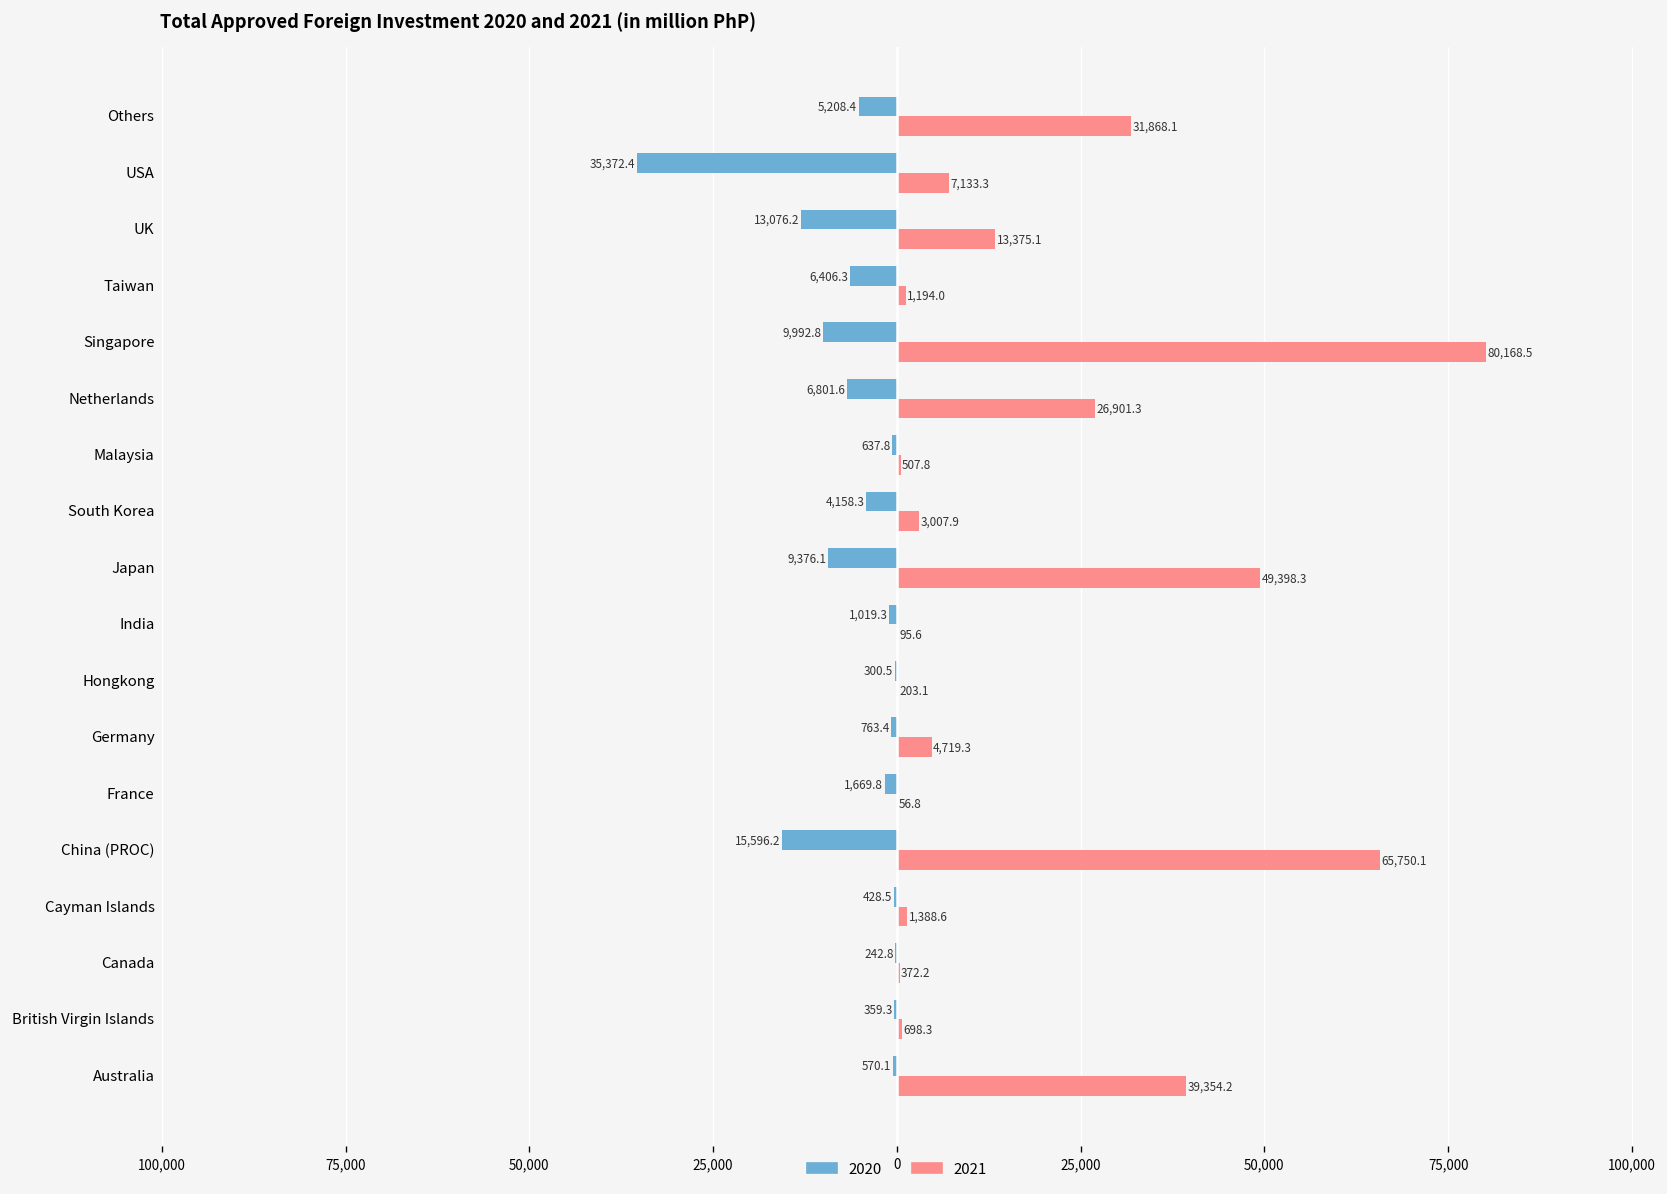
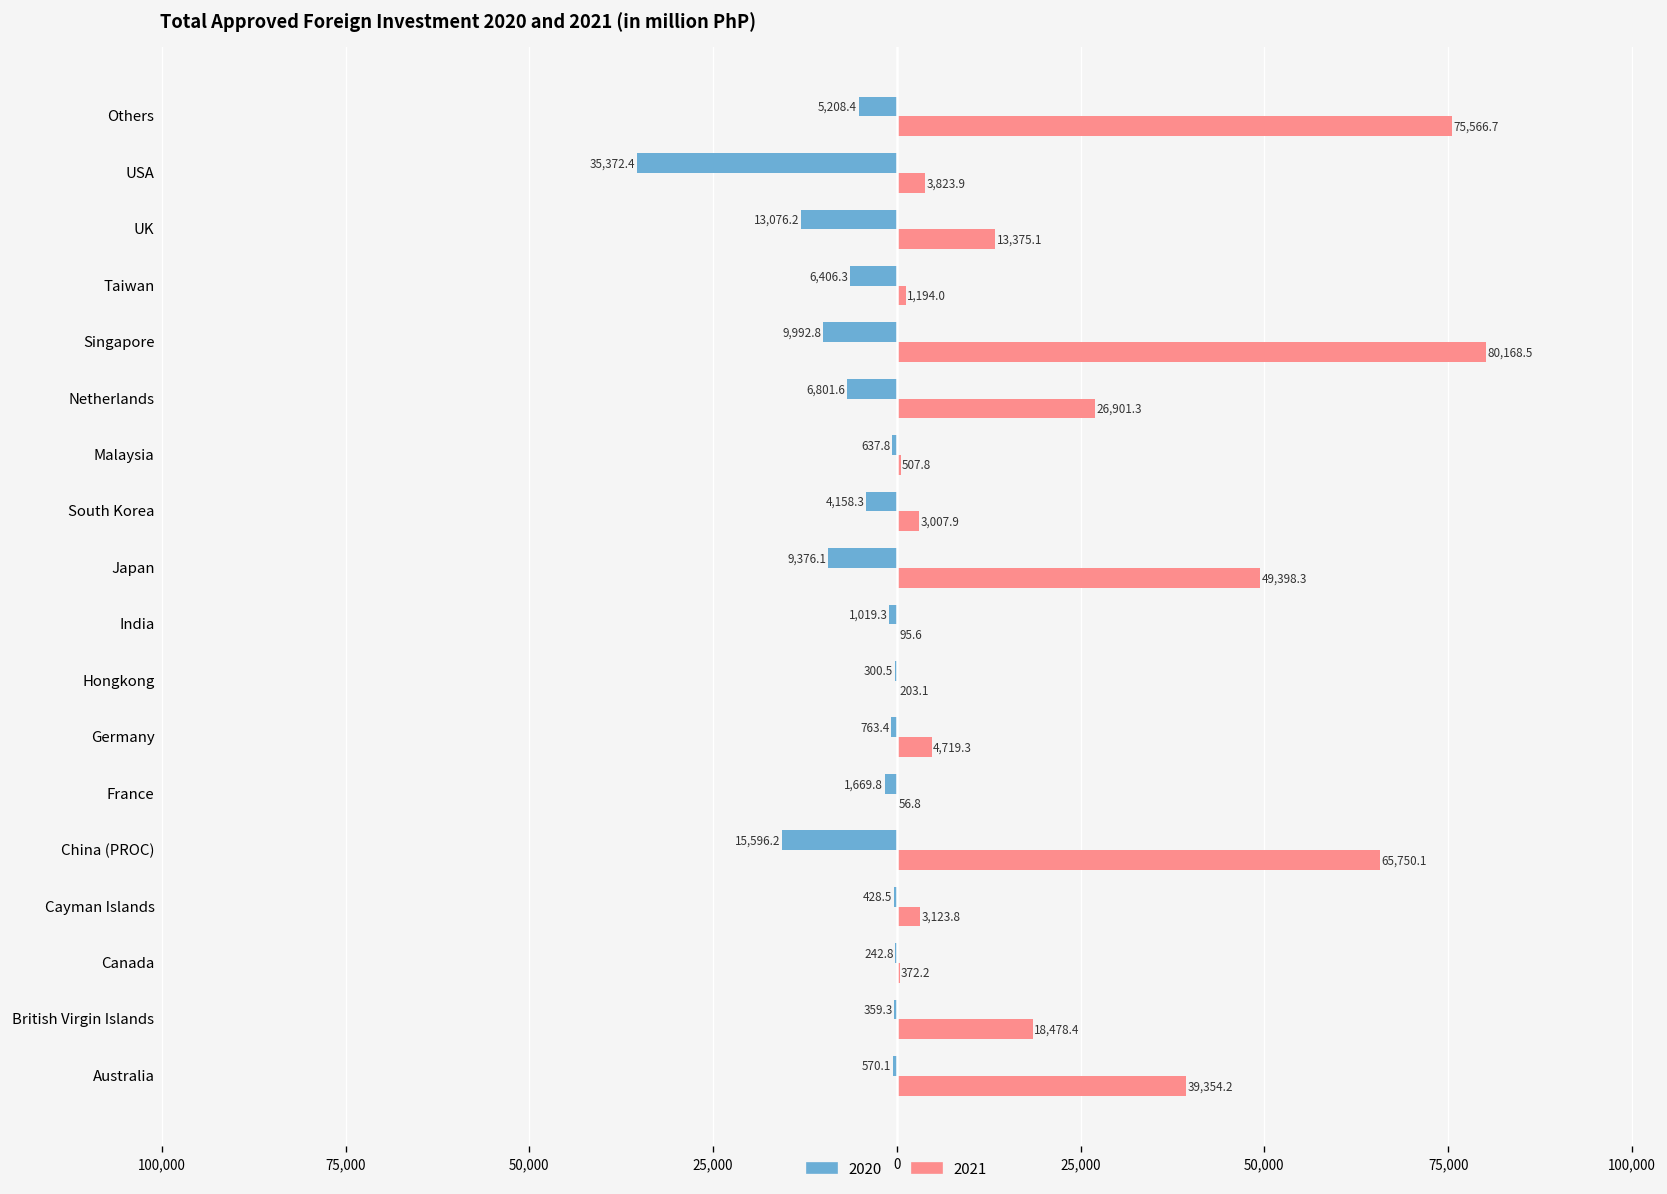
  {
    "2021": {
-     "Others": "31,868.1",
-     "USA": "7,133.3",
+     "Others": "75,566.7",
+     "USA": "3,823.9",
      "UK": "13,375.1",
      "Taiwan": "1,194.0",
      "Singapore": "80,168.5",
      "Netherlands": "26,901.3",
      "Malaysia": "507.8",
      "South Korea": "3,007.9",
      "Japan": "49,398.3",
      "India": "95.6",
      "Hongkong": "203.1",
      "Germany": "4,719.3",
      "France": "56.8",
      "China (PROC)": "65,750.1",
-     "Cayman Islands": "1,388.6",
+     "Cayman Islands": "3,123.8",
      "Canada": "372.2",
-     "British Virgin Islands": "698.3",
+     "British Virgin Islands": "18,478.4",
      "Australia": "39,354.2"
    }
  }
